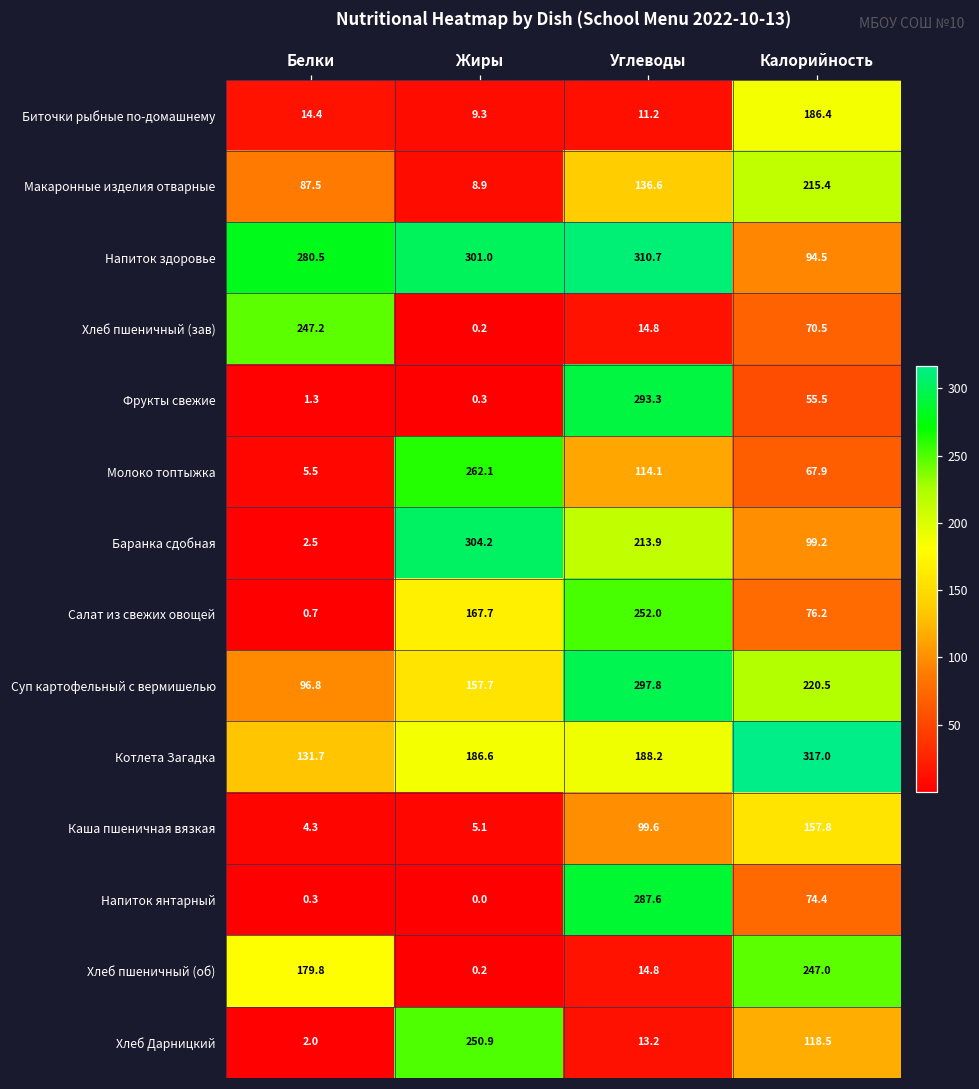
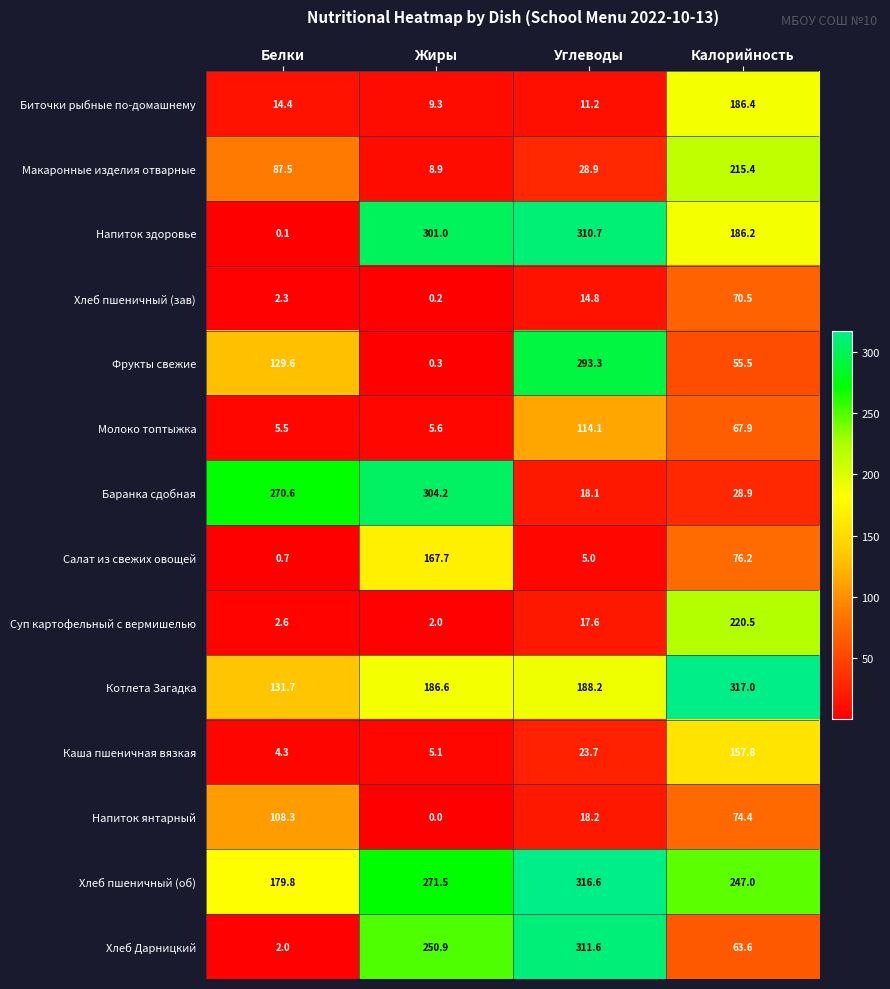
  {
    "Биточки рыбные по-домашнему": {
      "Белки": 14.4,
      "Жиры": 9.3,
      "Углеводы": 11.2,
      "Калорийность": 186.4
    },
    "Макаронные изделия отварные": {
      "Белки": 87.5,
      "Жиры": 8.9,
-     "Углеводы": 136.6,
+     "Углеводы": 28.9,
      "Калорийность": 215.4
    },
    "Напиток здоровье": {
-     "Белки": 280.5,
+     "Белки": 0.1,
      "Жиры": 301.0,
      "Углеводы": 310.7,
-     "Калорийность": 94.5
+     "Калорийность": 186.2
    },
    "Хлеб пшеничный (зав)": {
-     "Белки": 247.2,
+     "Белки": 2.3,
      "Жиры": 0.2,
      "Углеводы": 14.8,
      "Калорийность": 70.5
    },
    "Фрукты свежие": {
-     "Белки": 1.3,
+     "Белки": 129.6,
      "Жиры": 0.3,
      "Углеводы": 293.3,
      "Калорийность": 55.5
    },
    "Молоко топтыжка": {
      "Белки": 5.5,
-     "Жиры": 262.1,
+     "Жиры": 5.6,
      "Углеводы": 114.1,
      "Калорийность": 67.9
    },
    "Баранка сдобная": {
-     "Белки": 2.5,
+     "Белки": 270.6,
      "Жиры": 304.2,
-     "Углеводы": 213.9,
-     "Калорийность": 99.2
+     "Углеводы": 18.1,
+     "Калорийность": 28.9
    },
    "Салат из свежих овощей": {
      "Белки": 0.7,
      "Жиры": 167.7,
-     "Углеводы": 252.0,
+     "Углеводы": 5.0,
      "Калорийность": 76.2
    },
    "Суп картофельный с вермишелью": {
-     "Белки": 96.8,
-     "Жиры": 157.7,
-     "Углеводы": 297.8,
+     "Белки": 2.6,
+     "Жиры": 2.0,
+     "Углеводы": 17.6,
      "Калорийность": 220.5
    },
    "Котлета Загадка": {
      "Белки": 131.7,
      "Жиры": 186.6,
      "Углеводы": 188.2,
      "Калорийность": 317.0
    },
    "Каша пшеничная вязкая": {
      "Белки": 4.3,
      "Жиры": 5.1,
-     "Углеводы": 99.6,
+     "Углеводы": 23.7,
      "Калорийность": 157.8
    },
    "Напиток янтарный": {
-     "Белки": 0.3,
+     "Белки": 108.3,
      "Жиры": 0.0,
-     "Углеводы": 287.6,
+     "Углеводы": 18.2,
      "Калорийность": 74.4
    },
    "Хлеб пшеничный (об)": {
      "Белки": 179.8,
-     "Жиры": 0.2,
-     "Углеводы": 14.8,
+     "Жиры": 271.5,
+     "Углеводы": 316.6,
      "Калорийность": 247.0
    },
    "Хлеб Дарницкий": {
      "Белки": 2.0,
      "Жиры": 250.9,
-     "Углеводы": 13.2,
-     "Калорийность": 118.5
+     "Углеводы": 311.6,
+     "Калорийность": 63.6
    }
  }
